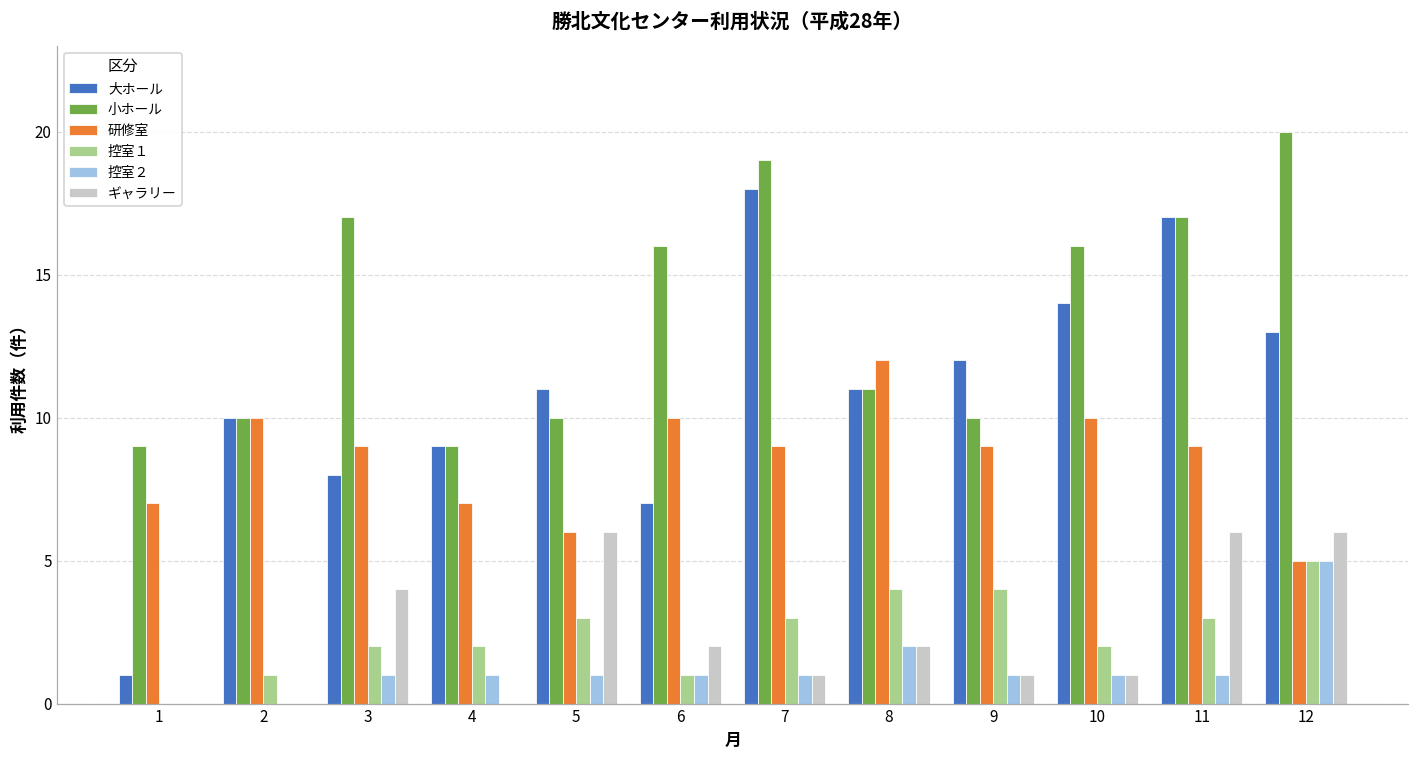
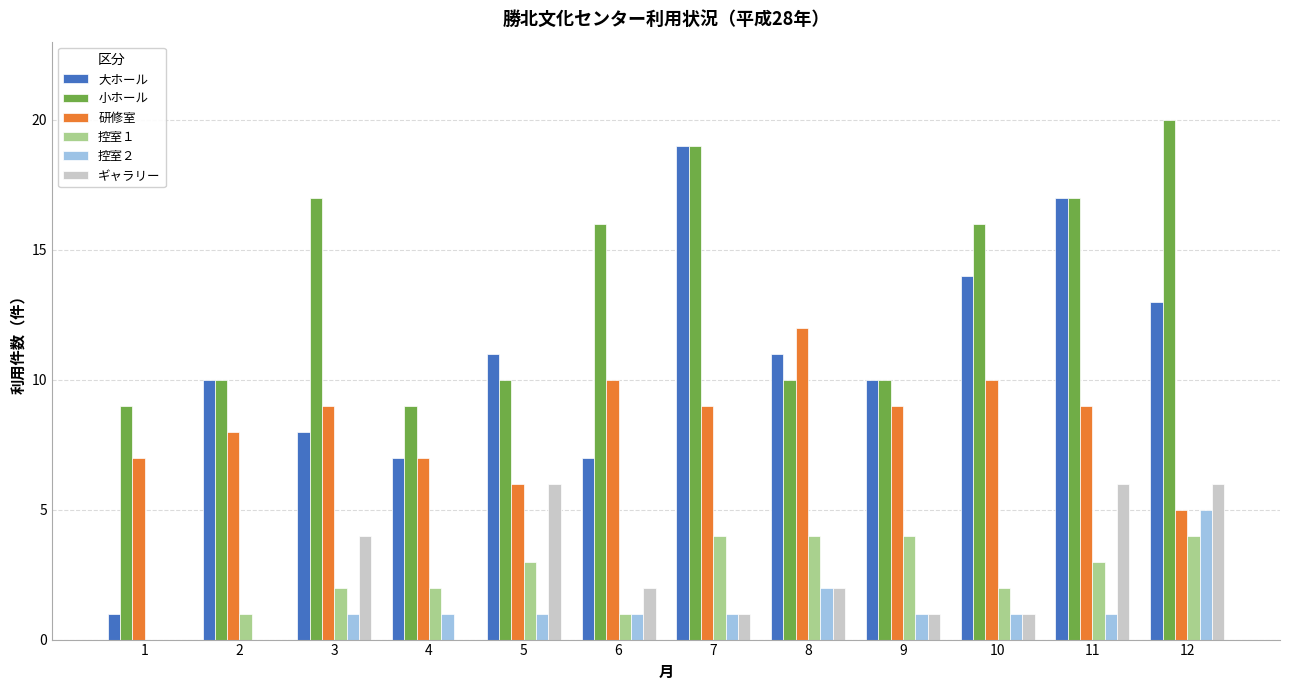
  {
    "大ホール": {
      "1": 1,
      "2": 10,
      "3": 8,
-     "4": 9,
+     "4": 7,
      "5": 11,
      "6": 7,
-     "7": 18,
+     "7": 19,
      "8": 11,
-     "9": 12,
+     "9": 10,
      "10": 14,
      "11": 17,
      "12": 13
    },
    "小ホール": {
      "1": 9,
      "2": 10,
      "3": 17,
      "4": 9,
      "5": 10,
      "6": 16,
      "7": 19,
-     "8": 11,
+     "8": 10,
      "9": 10,
      "10": 16,
      "11": 17,
      "12": 20
    },
    "研修室": {
      "1": 7,
-     "2": 10,
+     "2": 8,
      "3": 9,
      "4": 7,
      "5": 6,
      "6": 10,
      "7": 9,
      "8": 12,
      "9": 9,
      "10": 10,
      "11": 9,
      "12": 5
    },
    "控室１": {
      "1": 0,
      "2": 1,
      "3": 2,
      "4": 2,
      "5": 3,
      "6": 1,
-     "7": 3,
+     "7": 4,
      "8": 4,
      "9": 4,
      "10": 2,
      "11": 3,
-     "12": 5
+     "12": 4
    }
  }
